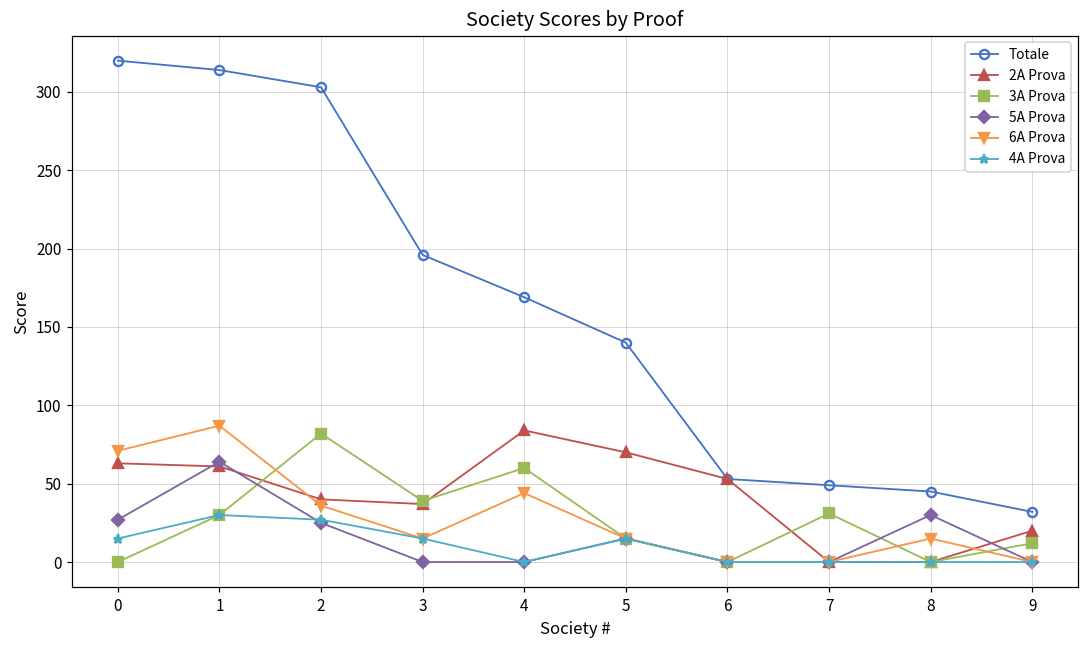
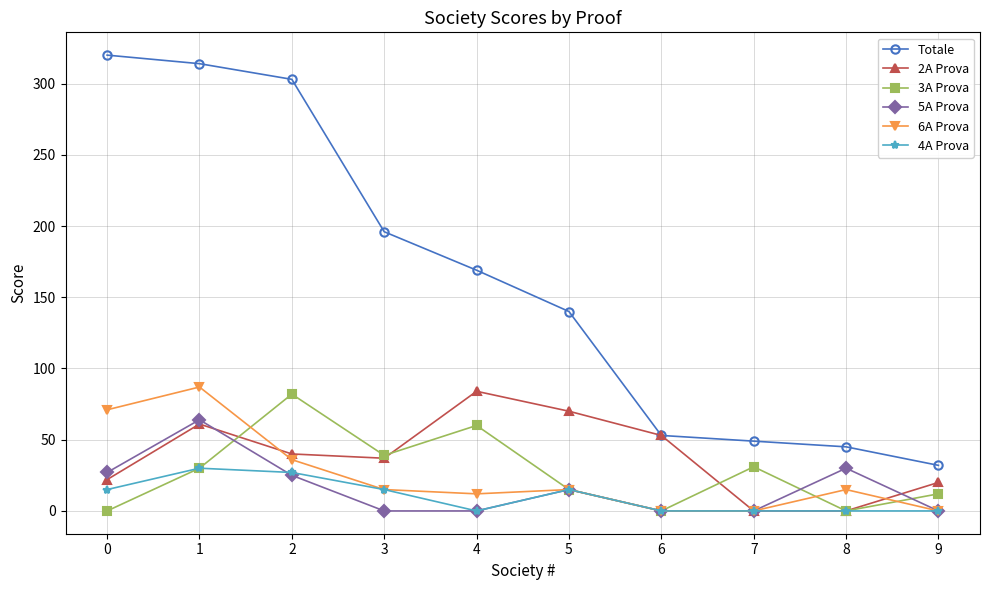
  {
    "2A Prova": {
-     "0": 63,
+     "0": 22,
      "1": 61,
      "2": 40,
      "3": 37,
      "4": 84,
      "5": 70,
      "9": 20
    },
    "3A Prova": {
      "0": 0,
      "2": 82,
      "3": 39,
      "4": 60,
      "7": 31,
      "9": 12
    },
    "5A Prova": {
      "0": 27,
      "1": 64,
      "2": 25,
      "3": 0,
      "8": 30
    },
    "6A Prova": {
      "0": 71,
      "1": 87,
      "2": 36,
-     "4": 44,
+     "4": 12,
      "8": 15
    }
  }
